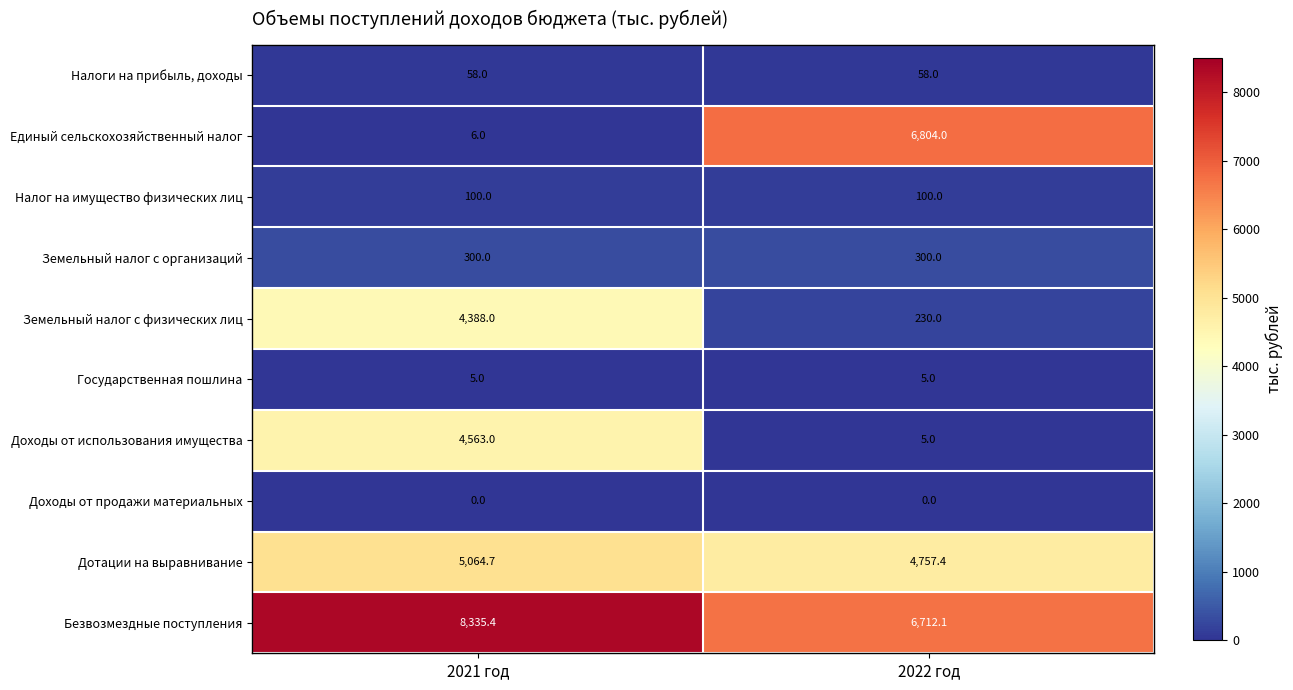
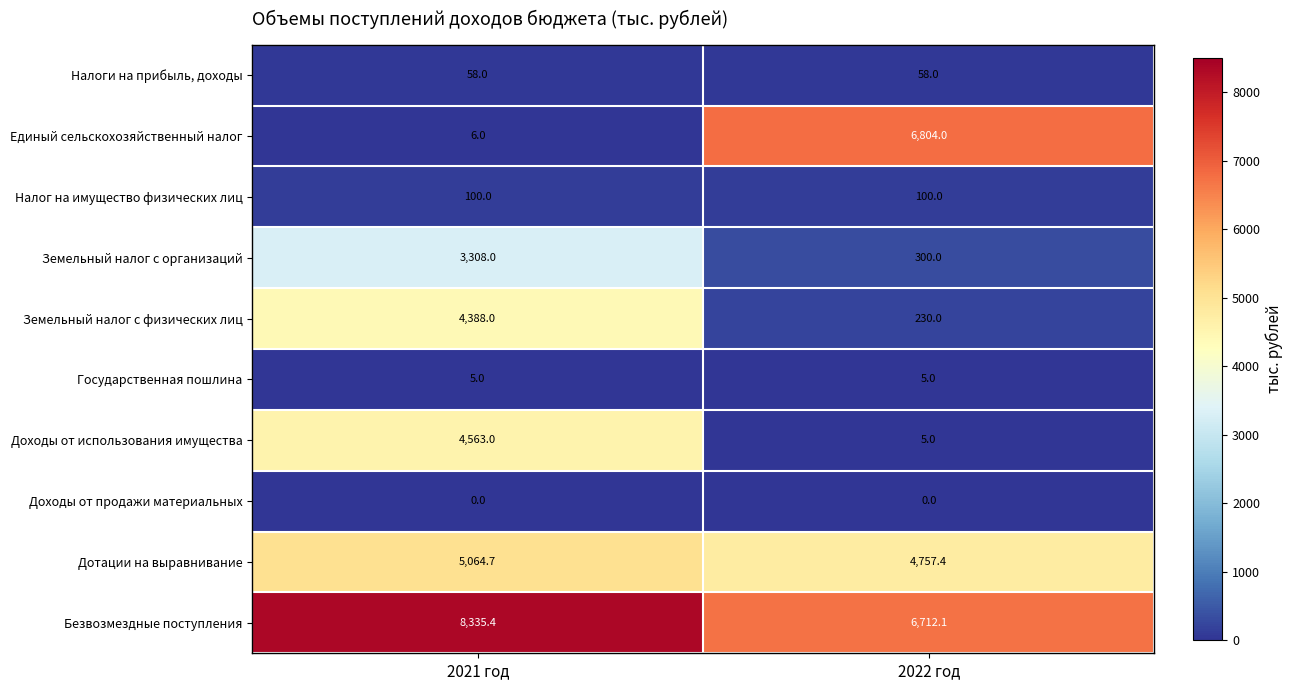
  {
    "Налоги на прибыль, доходы": {
      "2021 год": "58.0",
      "2022 год": "58.0"
    },
    "Единый сельскохозяйственный налог": {
      "2021 год": "6.0",
      "2022 год": "6,804.0"
    },
    "Налог на имущество физических лиц": {
      "2021 год": "100.0",
      "2022 год": "100.0"
    },
    "Земельный налог с организаций": {
-     "2021 год": "300.0",
+     "2021 год": "3,308.0",
      "2022 год": "300.0"
    },
    "Земельный налог с физических лиц": {
      "2021 год": "4,388.0",
      "2022 год": "230.0"
    },
    "Государственная пошлина": {
      "2021 год": "5.0",
      "2022 год": "5.0"
    },
    "Доходы от использования имущества": {
      "2021 год": "4,563.0",
      "2022 год": "5.0"
    },
    "Доходы от продажи материальных": {
      "2021 год": "0.0",
      "2022 год": "0.0"
    },
    "Дотации на выравнивание": {
      "2021 год": "5,064.7",
      "2022 год": "4,757.4"
    },
    "Безвозмездные поступления": {
      "2021 год": "8,335.4",
      "2022 год": "6,712.1"
    }
  }
